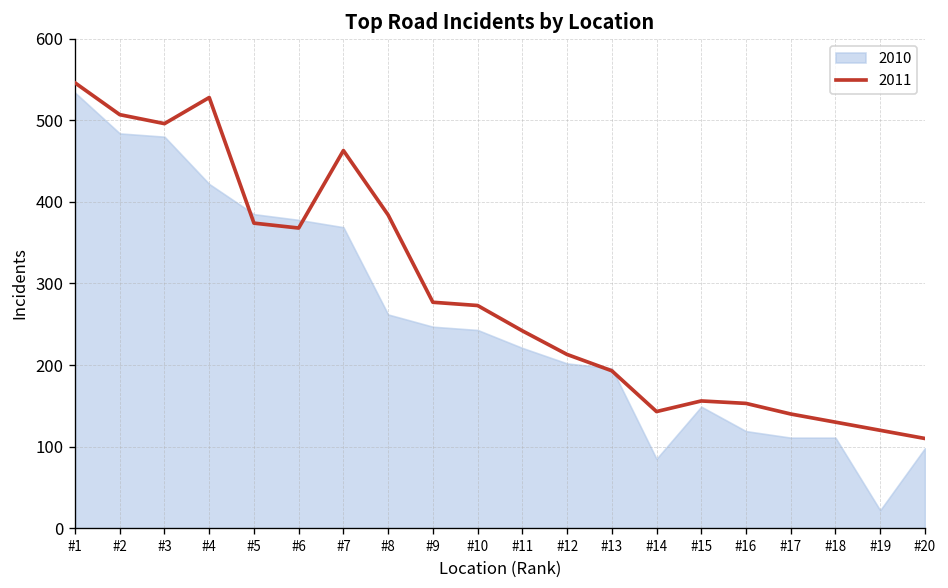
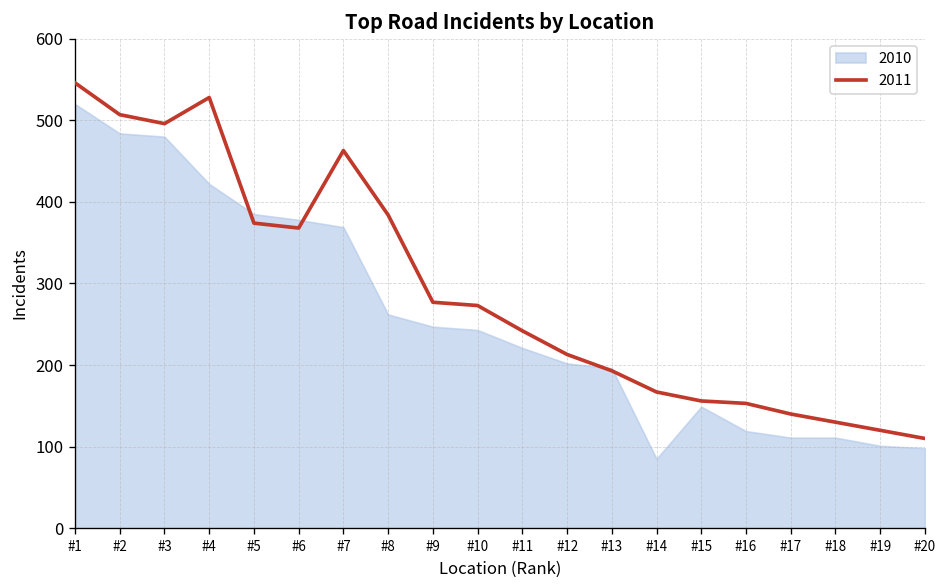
  {
    "2010": {
-     "#1": 530,
+     "#1": 520,
      "#2": 480,
      "#3": 480,
      "#4": 420,
      "#5": 390,
      "#6": 380,
      "#7": 370,
      "#8": 260,
      "#9": 250,
      "#10": 240,
      "#11": 220,
      "#12": 200,
      "#14": 90,
      "#15": 150,
      "#16": 120,
      "#17": 110,
      "#18": 110,
-     "#19": 20,
+     "#19": 100,
      "#20": 100
    },
    "2011": {
      "#1": 550,
      "#2": 510,
      "#3": 500,
      "#4": 530,
      "#5": 370,
      "#6": 370,
      "#7": 460,
      "#8": 380,
      "#9": 280,
      "#10": 270,
      "#11": 240,
      "#12": 210,
-     "#14": 140,
+     "#14": 170,
      "#15": 160,
      "#16": 150,
      "#17": 140,
      "#18": 130,
      "#19": 120,
      "#20": 110
    }
  }
